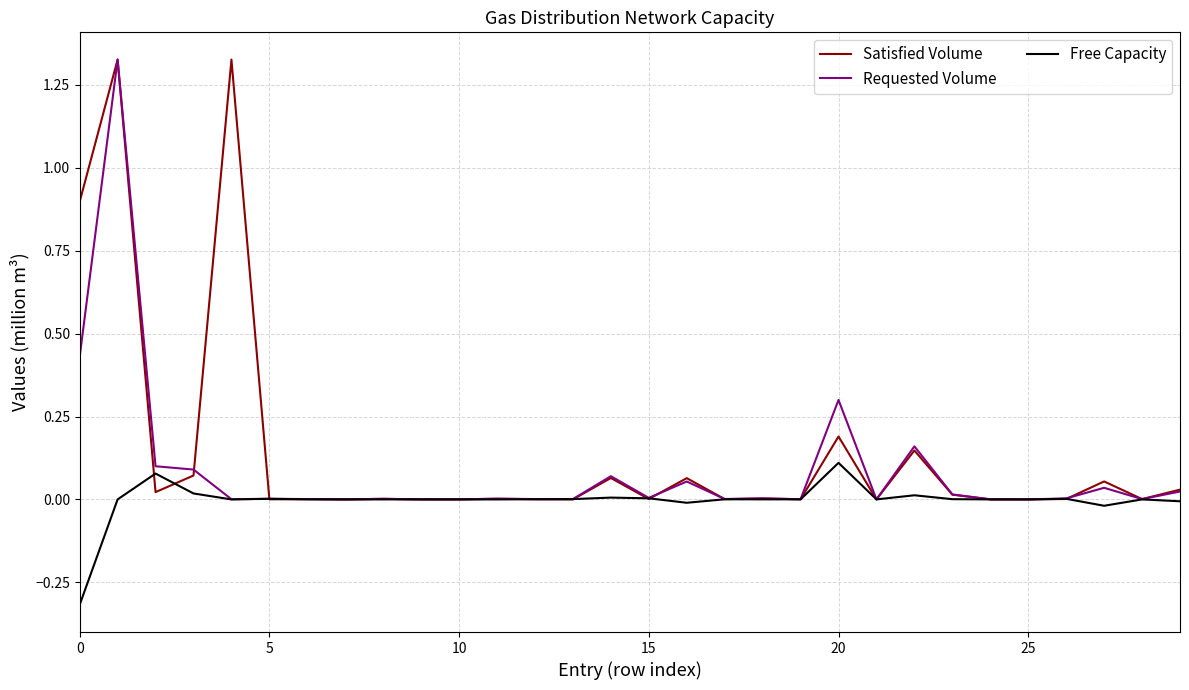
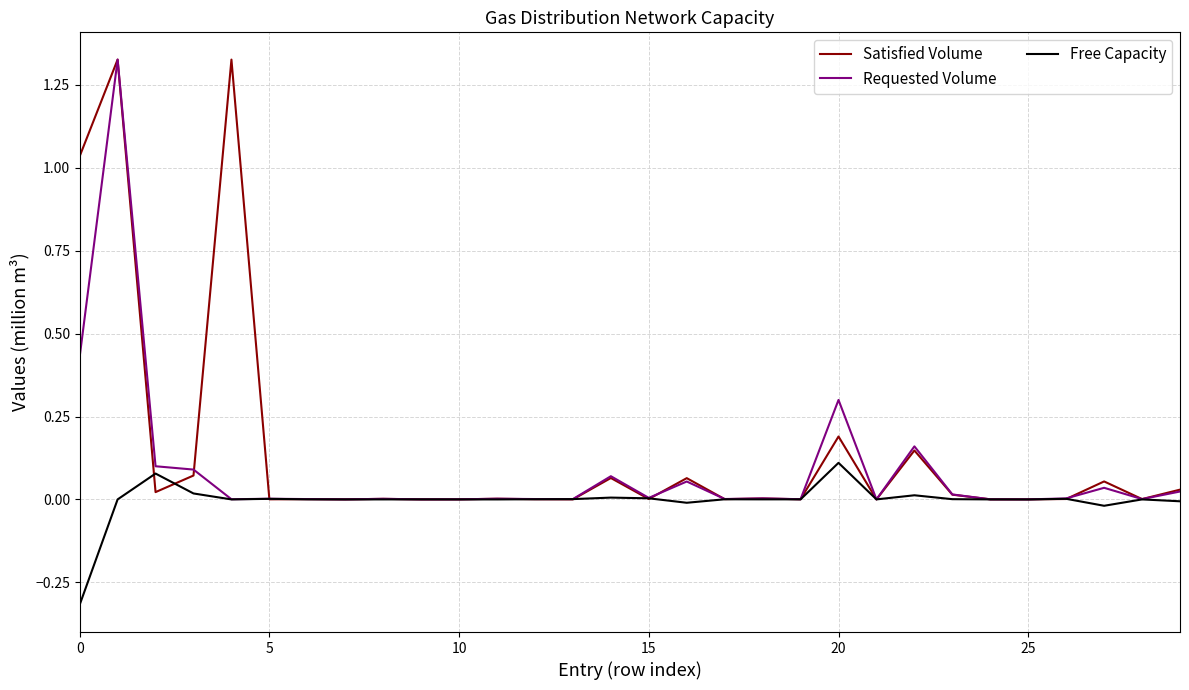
  {
    "Satisfied Volume": {
-     "0": 0.90
+     "0": 1.03
    },
    "Requested Volume": {
      "0": 0.43
    },
    "Free Capacity": {
      "0": -0.32
    }
  }
